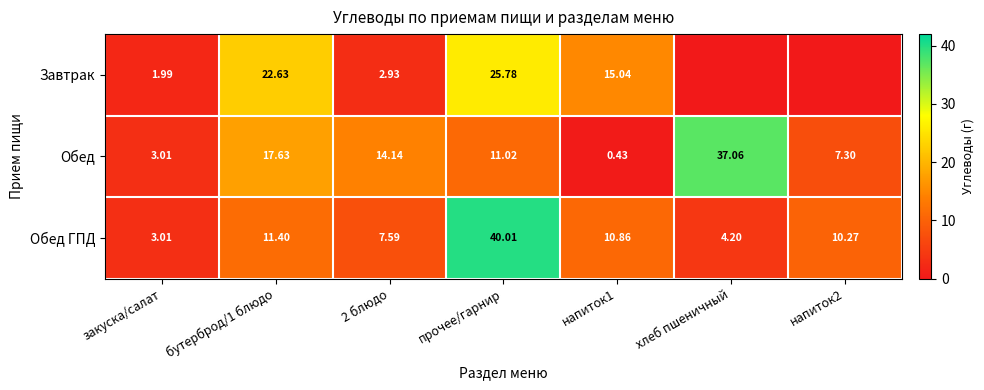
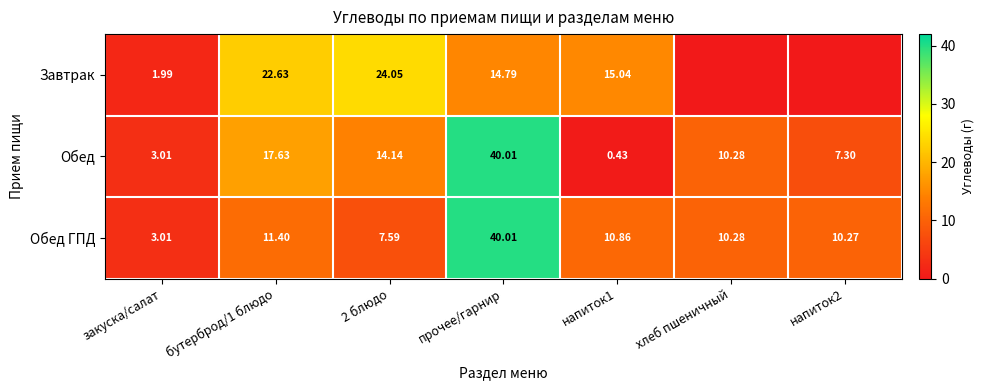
  {
    "Завтрак": {
      "закуска/салат": 1.99,
      "бутерброд/1 блюдо": 22.63,
-     "2 блюдо": 2.93,
-     "прочее/гарнир": 25.78,
+     "2 блюдо": 24.05,
+     "прочее/гарнир": 14.79,
      "напиток1": 15.04
    },
    "Обед": {
      "закуска/салат": 3.01,
      "бутерброд/1 блюдо": 17.63,
      "2 блюдо": 14.14,
-     "прочее/гарнир": 11.02,
+     "прочее/гарнир": 40.01,
      "напиток1": 0.43,
-     "хлеб пшеничный": 37.06,
+     "хлеб пшеничный": 10.28,
      "напиток2": 7.30
    },
    "Обед ГПД": {
      "закуска/салат": 3.01,
      "бутерброд/1 блюдо": 11.40,
      "2 блюдо": 7.59,
      "прочее/гарнир": 40.01,
      "напиток1": 10.86,
-     "хлеб пшеничный": 4.20,
+     "хлеб пшеничный": 10.28,
      "напиток2": 10.27
    }
  }
